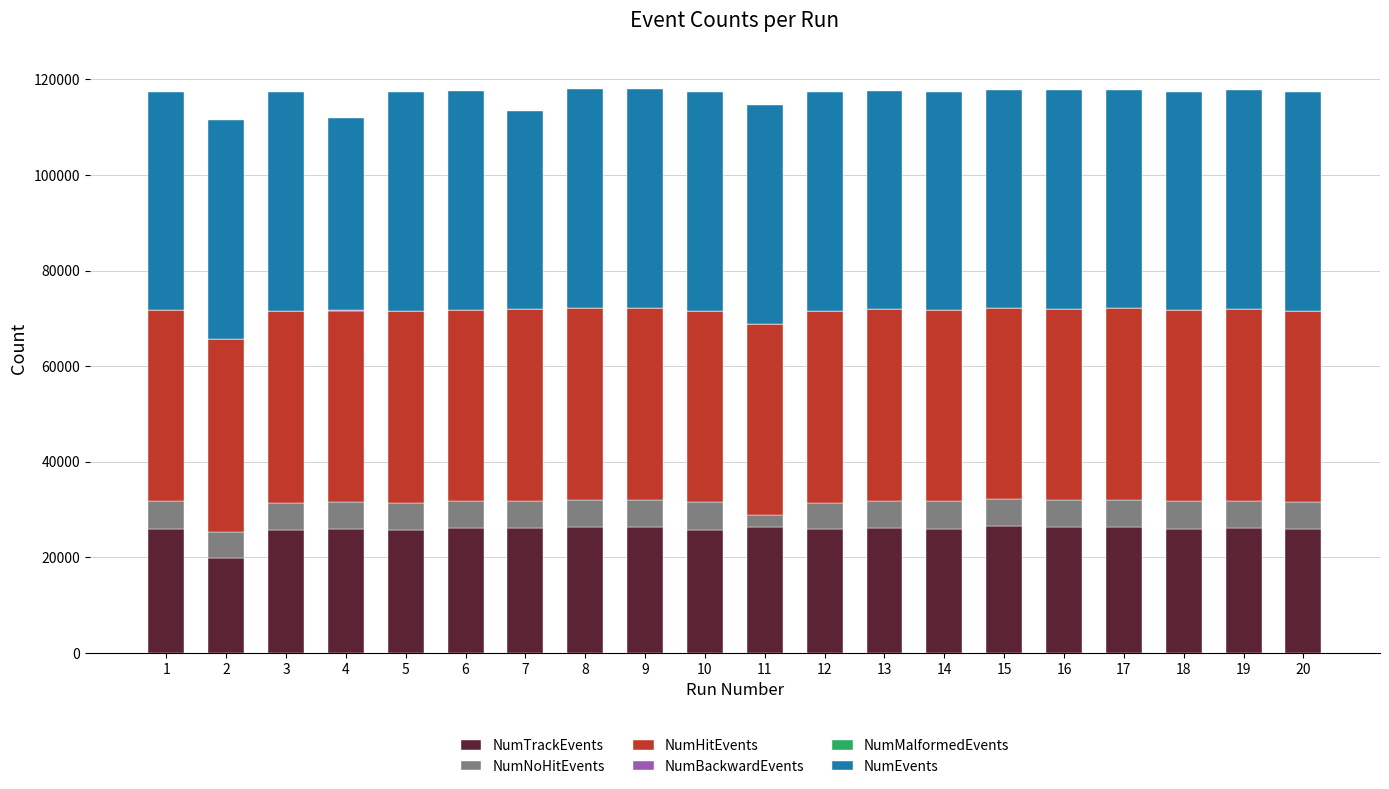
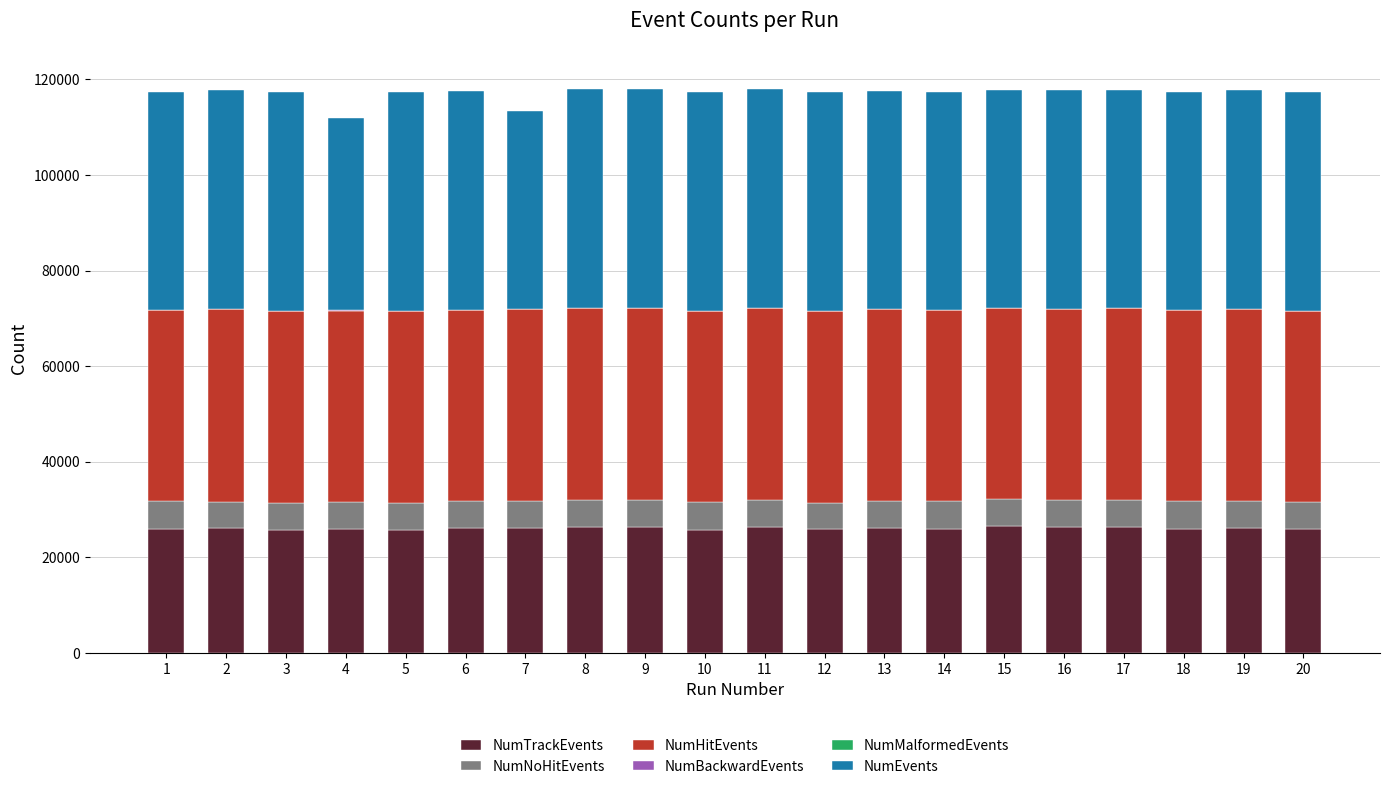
  {
    "NumTrackEvents": {
      "1": 26000,
-     "2": 20000,
+     "2": 26000,
      "3": 26000,
      "4": 26000,
      "5": 26000,
      "6": 26000,
      "7": 26000,
      "8": 26000,
      "9": 26000,
      "10": 26000,
      "11": 26000,
      "12": 26000,
      "13": 26000,
      "14": 26000,
      "15": 26000,
      "16": 26000,
      "17": 26000,
      "18": 26000,
      "19": 26000,
      "20": 26000
    },
    "NumNoHitEvents": {
      "1": 6000,
      "2": 6000,
      "3": 6000,
      "4": 6000,
      "5": 6000,
      "6": 6000,
      "7": 6000,
      "8": 6000,
      "9": 6000,
      "10": 6000,
-     "11": 3000,
+     "11": 6000,
      "12": 6000,
      "13": 6000,
      "14": 6000,
      "15": 6000,
      "16": 6000,
      "17": 6000,
      "18": 6000,
      "19": 6000,
      "20": 6000
    },
    "NumEvents": {
      "1": 46000,
      "2": 46000,
      "3": 46000,
      "4": 40000,
      "5": 46000,
      "6": 46000,
      "7": 41000,
      "8": 46000,
      "9": 46000,
      "10": 46000,
      "11": 46000,
      "12": 46000,
      "13": 46000,
      "14": 46000,
      "15": 46000,
      "16": 46000,
      "17": 46000,
      "18": 46000,
      "19": 46000,
      "20": 46000
    }
  }
